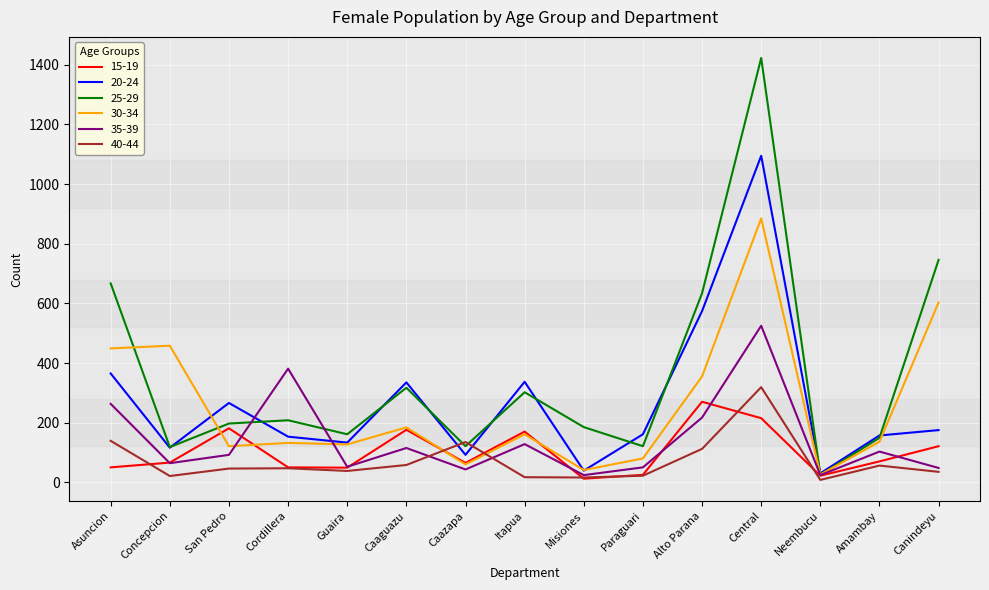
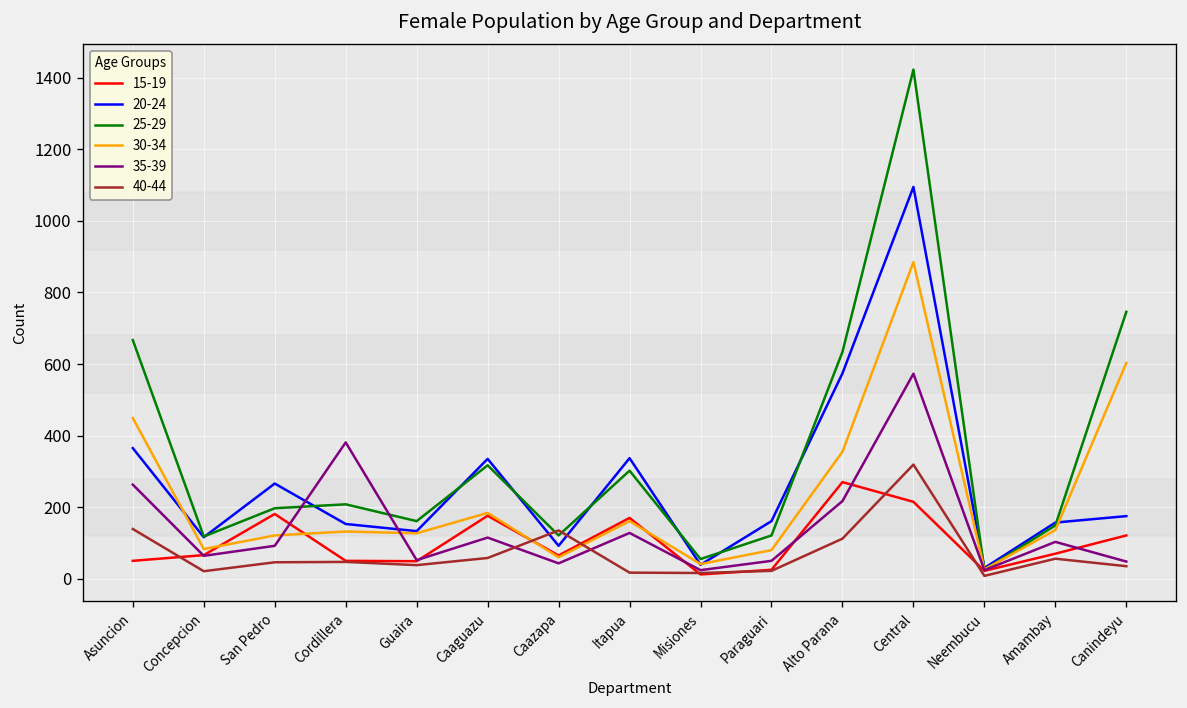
  {
    "15-19": {
      "Asuncion": 50,
      "San Pedro": 180,
      "Itapua": 170,
      "Alto Parana": 270,
      "Central": 220,
      "Amambay": 70,
      "Canindeyu": 120
    },
    "20-24": {
      "Asuncion": 370,
      "San Pedro": 270,
      "Cordillera": 150,
      "Caaguazu": 340,
      "Caazapa": 90,
      "Itapua": 340,
      "Paraguari": 160,
      "Alto Parana": 570,
      "Central": 1100,
      "Canindeyu": 180
    },
    "25-29": {
      "Asuncion": 670,
      "San Pedro": 200,
      "Cordillera": 210,
      "Guaira": 160,
      "Caaguazu": 320,
      "Caazapa": 120,
      "Itapua": 300,
-     "Misiones": 190,
+     "Misiones": 60,
      "Paraguari": 120,
      "Alto Parana": 630,
      "Central": 1420,
      "Canindeyu": 750
    },
    "30-34": {
      "Asuncion": 450,
-     "Concepcion": 460,
+     "Concepcion": 80,
      "San Pedro": 120,
      "Cordillera": 130,
      "Itapua": 160,
      "Paraguari": 80,
      "Alto Parana": 360,
      "Central": 890,
      "Amambay": 140,
      "Canindeyu": 600
    },
    "35-39": {
      "Asuncion": 260,
      "San Pedro": 90,
      "Cordillera": 380,
      "Caaguazu": 120,
      "Caazapa": 40,
      "Itapua": 130,
      "Paraguari": 50,
      "Alto Parana": 220,
-     "Central": 530,
+     "Central": 570,
      "Amambay": 100,
      "Canindeyu": 50
    },
    "40-44": {
      "Asuncion": 140,
      "Concepcion": 20,
      "San Pedro": 50,
      "Guaira": 40,
      "Caaguazu": 60,
      "Caazapa": 140,
      "Itapua": 20,
      "Alto Parana": 110,
      "Central": 320,
      "Neembucu": 10,
      "Amambay": 60,
      "Canindeyu": 40
    }
  }
